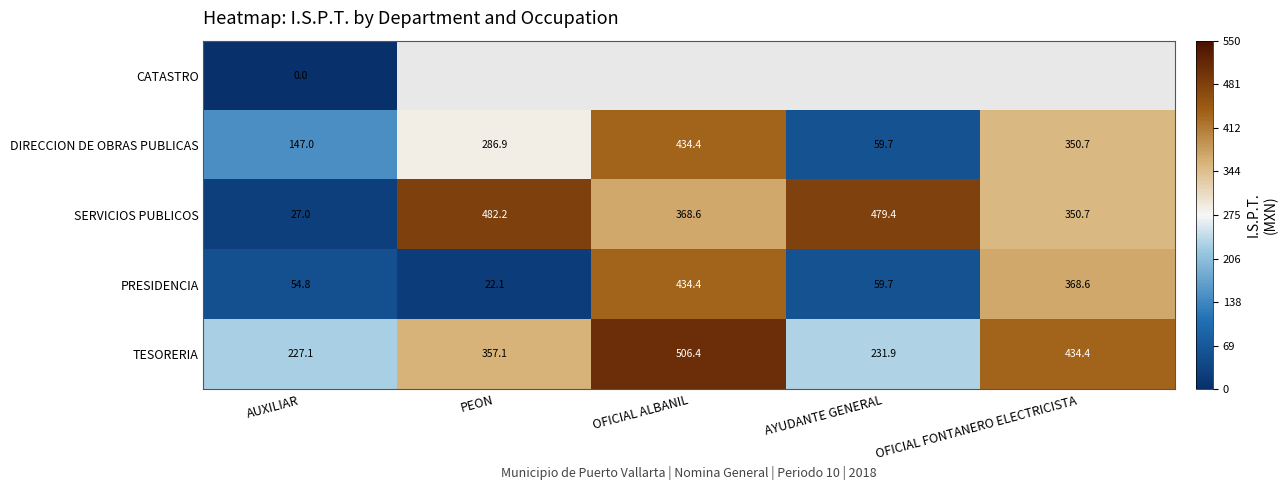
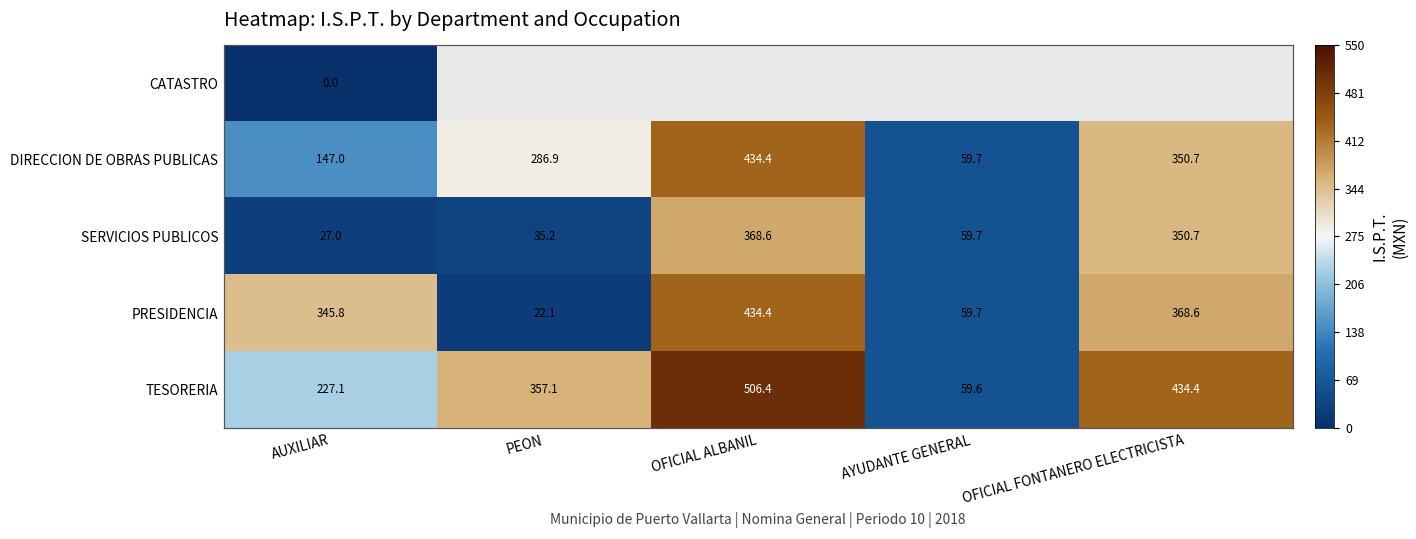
  {
    "CATASTRO": {
      "AUXILIAR": 0.0
    },
    "DIRECCION DE OBRAS PUBLICAS": {
      "AUXILIAR": 147.0,
      "PEON": 286.9,
      "OFICIAL ALBANIL": 434.4,
      "AYUDANTE GENERAL": 59.7,
      "OFICIAL FONTANERO ELECTRICISTA": 350.7
    },
    "SERVICIOS PUBLICOS": {
      "AUXILIAR": 27.0,
-     "PEON": 482.2,
+     "PEON": 35.2,
      "OFICIAL ALBANIL": 368.6,
-     "AYUDANTE GENERAL": 479.4,
+     "AYUDANTE GENERAL": 59.7,
      "OFICIAL FONTANERO ELECTRICISTA": 350.7
    },
    "PRESIDENCIA": {
-     "AUXILIAR": 54.8,
+     "AUXILIAR": 345.8,
      "PEON": 22.1,
      "OFICIAL ALBANIL": 434.4,
      "AYUDANTE GENERAL": 59.7,
      "OFICIAL FONTANERO ELECTRICISTA": 368.6
    },
    "TESORERIA": {
      "AUXILIAR": 227.1,
      "PEON": 357.1,
      "OFICIAL ALBANIL": 506.4,
-     "AYUDANTE GENERAL": 231.9,
+     "AYUDANTE GENERAL": 59.6,
      "OFICIAL FONTANERO ELECTRICISTA": 434.4
    }
  }
